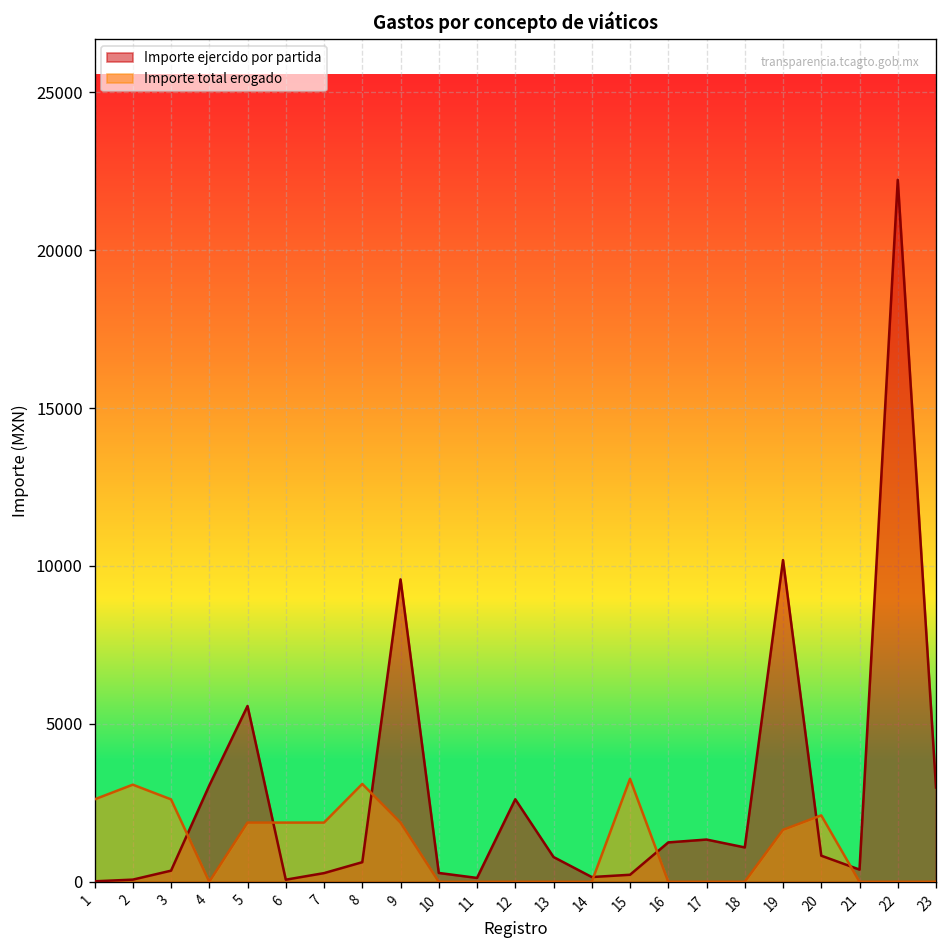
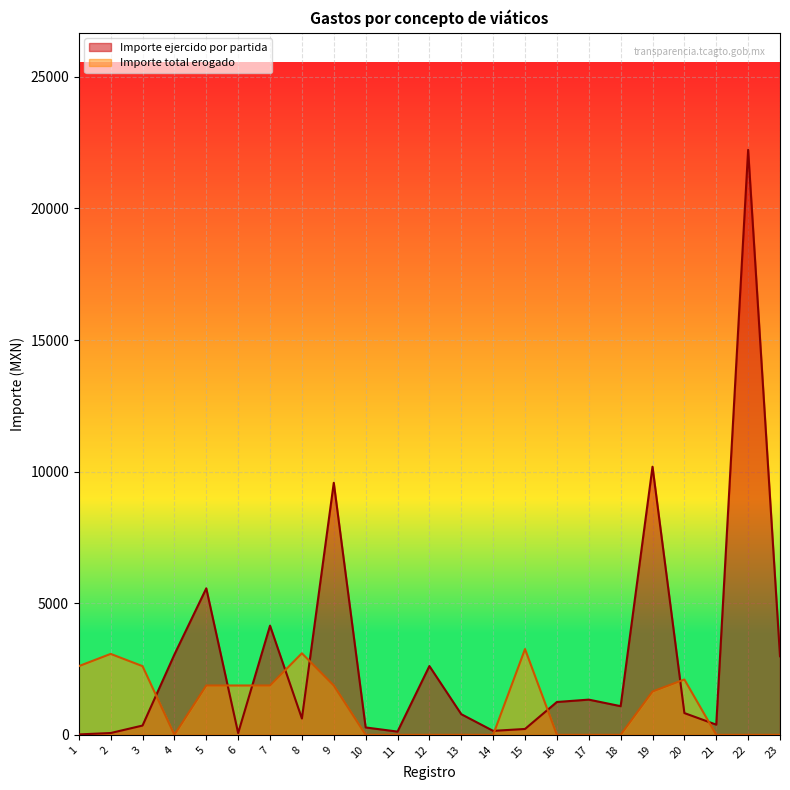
  {
    "Importe ejercido por partida": {
      "1": 0,
      "2": 100,
      "3": 400,
      "4": 3100,
      "5": 5600,
      "6": 100,
-     "7": 300,
+     "7": 4100,
      "8": 600,
      "9": 9600,
      "10": 300,
      "11": 100,
      "12": 2600,
      "13": 800,
      "14": 200,
      "15": 200,
      "16": 1200,
      "17": 1300,
      "18": 1100,
      "19": 10200,
      "20": 800,
      "21": 400,
      "22": 22200,
      "23": 3000
    },
    "Importe total erogado": {
      "1": 2600,
      "2": 3100,
      "3": 2600,
      "4": 0,
      "5": 1900,
      "6": 1900,
      "7": 1900,
      "8": 3100,
      "9": 1900,
      "10": 0,
      "11": 0,
      "12": 0,
      "13": 0,
      "14": 0,
      "15": 3300,
      "16": 0,
      "17": 0,
      "18": 0,
      "19": 1600,
      "20": 2100,
      "21": 0,
      "22": 0,
      "23": 0
    }
  }
